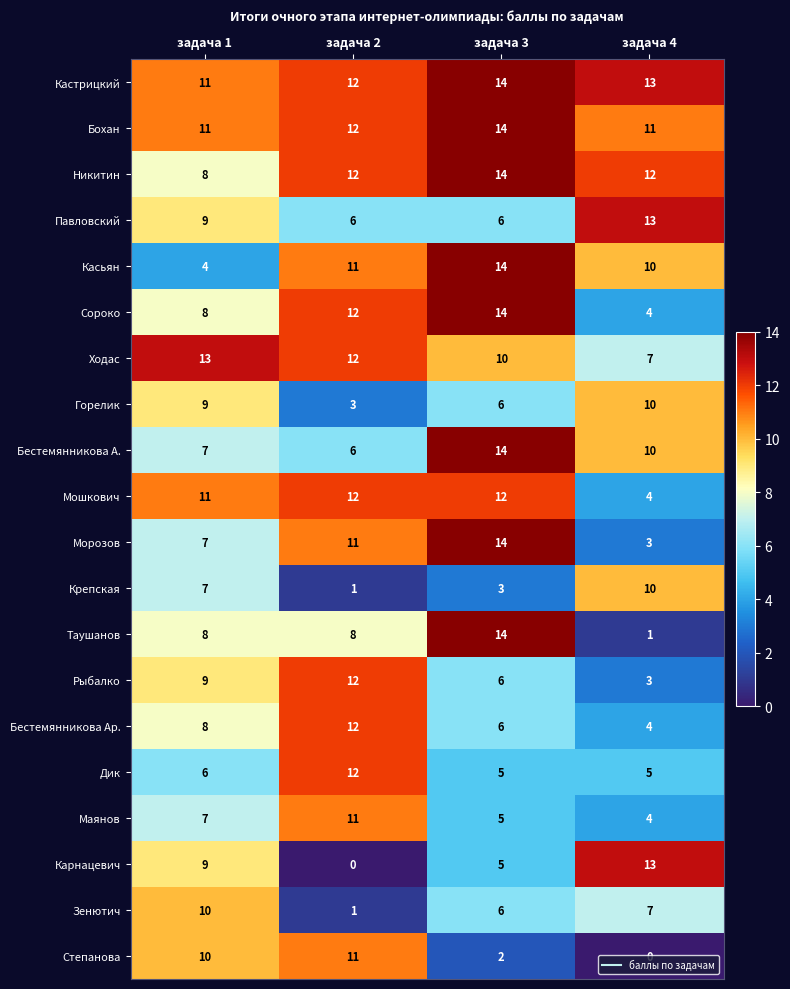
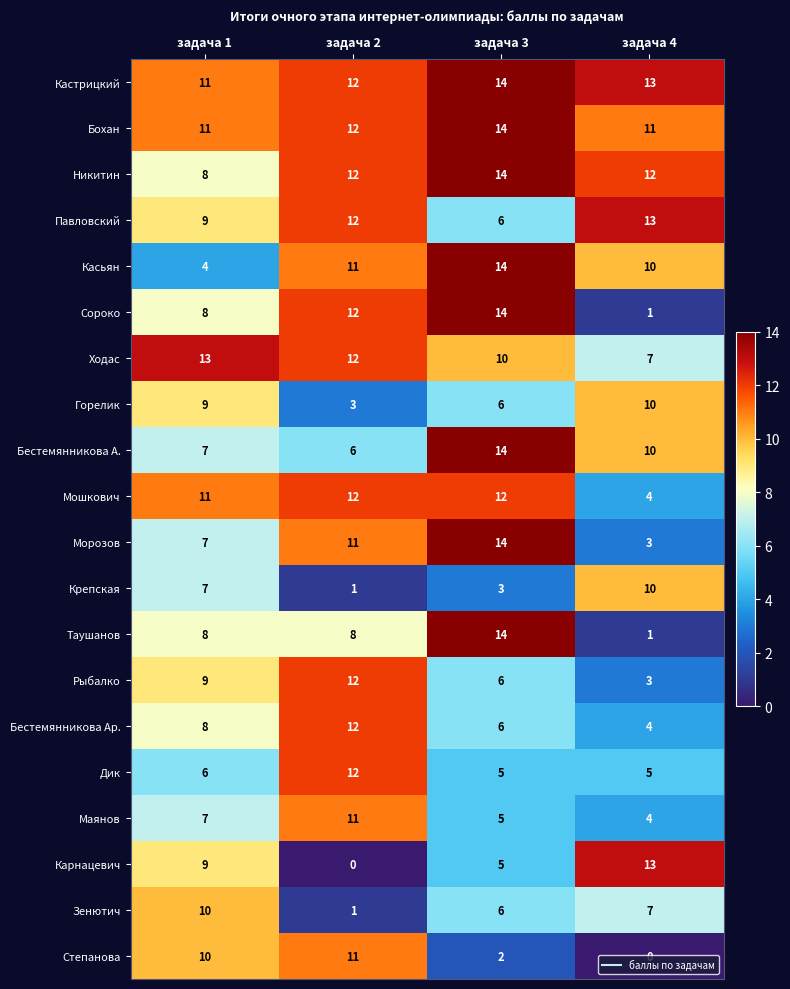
  {
    "Кастрицкий": {
      "задача 1": 11,
      "задача 2": 12,
      "задача 3": 14,
      "задача 4": 13
    },
    "Бохан": {
      "задача 1": 11,
      "задача 2": 12,
      "задача 3": 14,
      "задача 4": 11
    },
    "Никитин": {
      "задача 1": 8,
      "задача 2": 12,
      "задача 3": 14,
      "задача 4": 12
    },
    "Павловский": {
      "задача 1": 9,
-     "задача 2": 6,
+     "задача 2": 12,
      "задача 3": 6,
      "задача 4": 13
    },
    "Касьян": {
      "задача 1": 4,
      "задача 2": 11,
      "задача 3": 14,
      "задача 4": 10
    },
    "Сороко": {
      "задача 1": 8,
      "задача 2": 12,
      "задача 3": 14,
-     "задача 4": 4
+     "задача 4": 1
    },
    "Ходас": {
      "задача 1": 13,
      "задача 2": 12,
      "задача 3": 10,
      "задача 4": 7
    },
    "Горелик": {
      "задача 1": 9,
      "задача 2": 3,
      "задача 3": 6,
      "задача 4": 10
    },
    "Бестемянникова А.": {
      "задача 1": 7,
      "задача 2": 6,
      "задача 3": 14,
      "задача 4": 10
    },
    "Мошкович": {
      "задача 1": 11,
      "задача 2": 12,
      "задача 3": 12,
      "задача 4": 4
    },
    "Морозов": {
      "задача 1": 7,
      "задача 2": 11,
      "задача 3": 14,
      "задача 4": 3
    },
    "Крепская": {
      "задача 1": 7,
      "задача 2": 1,
      "задача 3": 3,
      "задача 4": 10
    },
    "Таушанов": {
      "задача 1": 8,
      "задача 2": 8,
      "задача 3": 14,
      "задача 4": 1
    },
    "Рыбалко": {
      "задача 1": 9,
      "задача 2": 12,
      "задача 3": 6,
      "задача 4": 3
    },
    "Бестемянникова Ар.": {
      "задача 1": 8,
      "задача 2": 12,
      "задача 3": 6,
      "задача 4": 4
    },
    "Дик": {
      "задача 1": 6,
      "задача 2": 12,
      "задача 3": 5,
      "задача 4": 5
    },
    "Маянов": {
      "задача 1": 7,
      "задача 2": 11,
      "задача 3": 5,
      "задача 4": 4
    },
    "Карнацевич": {
      "задача 1": 9,
      "задача 2": 0,
      "задача 3": 5,
      "задача 4": 13
    },
    "Зенютич": {
      "задача 1": 10,
      "задача 2": 1,
      "задача 3": 6,
      "задача 4": 7
    },
    "Степанова": {
      "задача 1": 10,
      "задача 2": 11,
      "задача 3": 2
    }
  }
